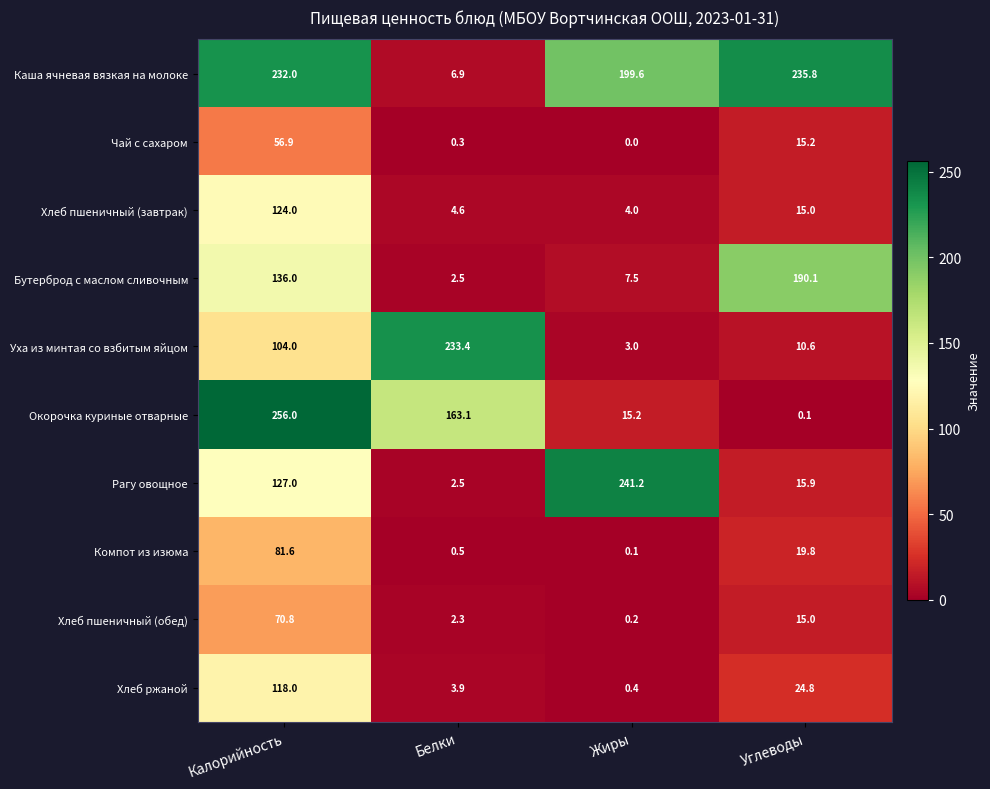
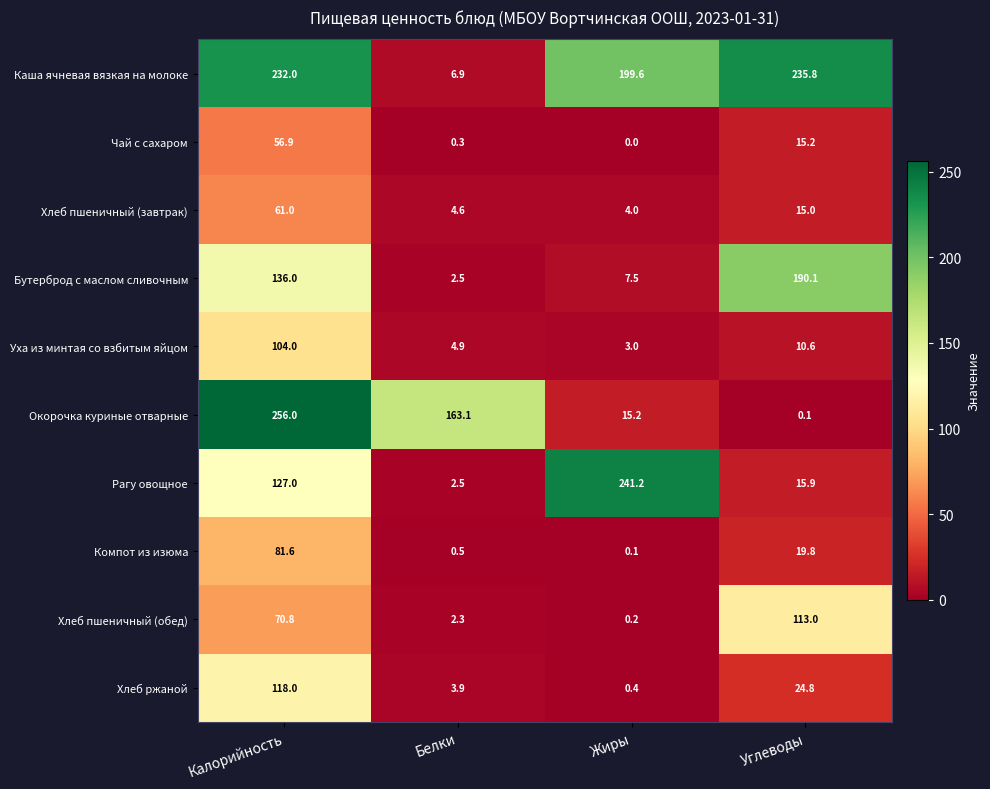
  {
    "Каша ячневая вязкая на молоке": {
      "Калорийность": 232.0,
      "Белки": 6.9,
      "Жиры": 199.6,
      "Углеводы": 235.8
    },
    "Чай с сахаром": {
      "Калорийность": 56.9,
      "Белки": 0.3,
      "Жиры": 0.0,
      "Углеводы": 15.2
    },
    "Хлеб пшеничный (завтрак)": {
-     "Калорийность": 124.0,
+     "Калорийность": 61.0,
      "Белки": 4.6,
      "Жиры": 4.0,
      "Углеводы": 15.0
    },
    "Бутерброд с маслом сливочным": {
      "Калорийность": 136.0,
      "Белки": 2.5,
      "Жиры": 7.5,
      "Углеводы": 190.1
    },
    "Уха из минтая со взбитым яйцом": {
      "Калорийность": 104.0,
-     "Белки": 233.4,
+     "Белки": 4.9,
      "Жиры": 3.0,
      "Углеводы": 10.6
    },
    "Окорочка куриные отварные": {
      "Калорийность": 256.0,
      "Белки": 163.1,
      "Жиры": 15.2,
      "Углеводы": 0.1
    },
    "Рагу овощное": {
      "Калорийность": 127.0,
      "Белки": 2.5,
      "Жиры": 241.2,
      "Углеводы": 15.9
    },
    "Компот из изюма": {
      "Калорийность": 81.6,
      "Белки": 0.5,
      "Жиры": 0.1,
      "Углеводы": 19.8
    },
    "Хлеб пшеничный (обед)": {
      "Калорийность": 70.8,
      "Белки": 2.3,
      "Жиры": 0.2,
-     "Углеводы": 15.0
+     "Углеводы": 113.0
    },
    "Хлеб ржаной": {
      "Калорийность": 118.0,
      "Белки": 3.9,
      "Жиры": 0.4,
      "Углеводы": 24.8
    }
  }
